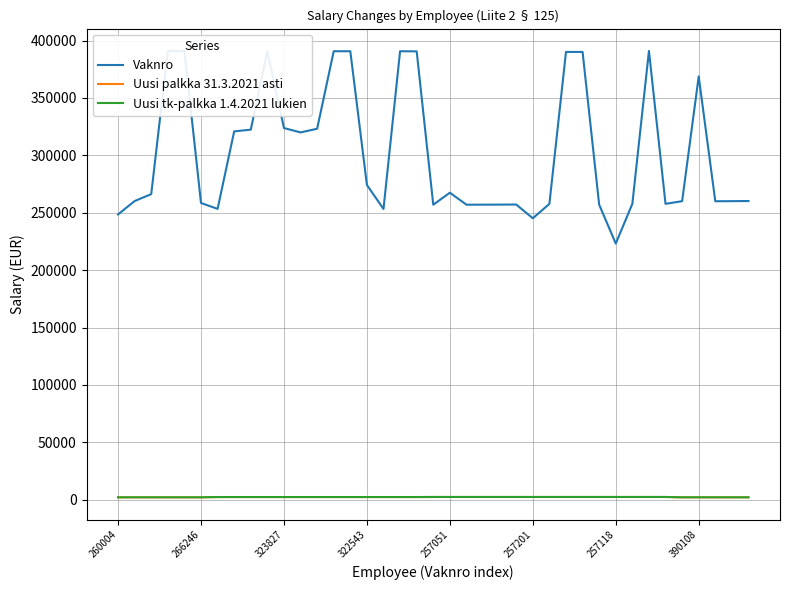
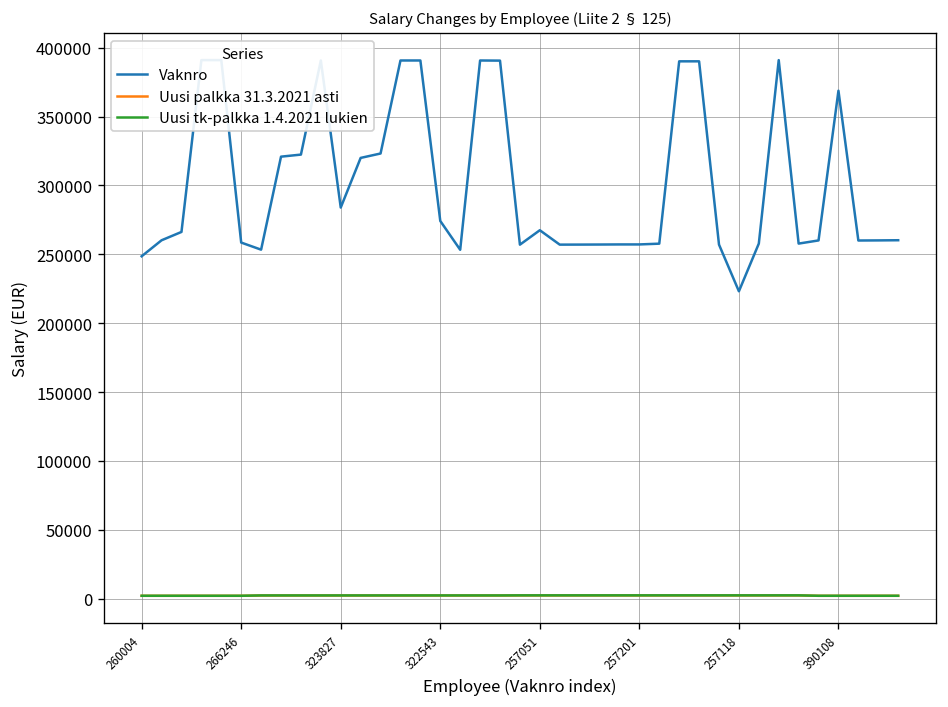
  {
    "Vaknro": {
      "260004": 249000,
      "266246": 259000,
-     "323827": 324000,
+     "323827": 284000,
      "322543": 274000,
      "257051": 268000,
-     "257201": 245000,
+     "257201": 257000,
      "257118": 223000,
      "390108": 369000
    },
    "Uusi tk-palkka 1.4.2021 lukien": {
      "260004": 2000,
      "266246": 2000,
      "323827": 2000,
      "322543": 2000,
      "257051": 2000,
      "257201": 2000,
      "257118": 2000,
      "390108": 2000
    }
  }
